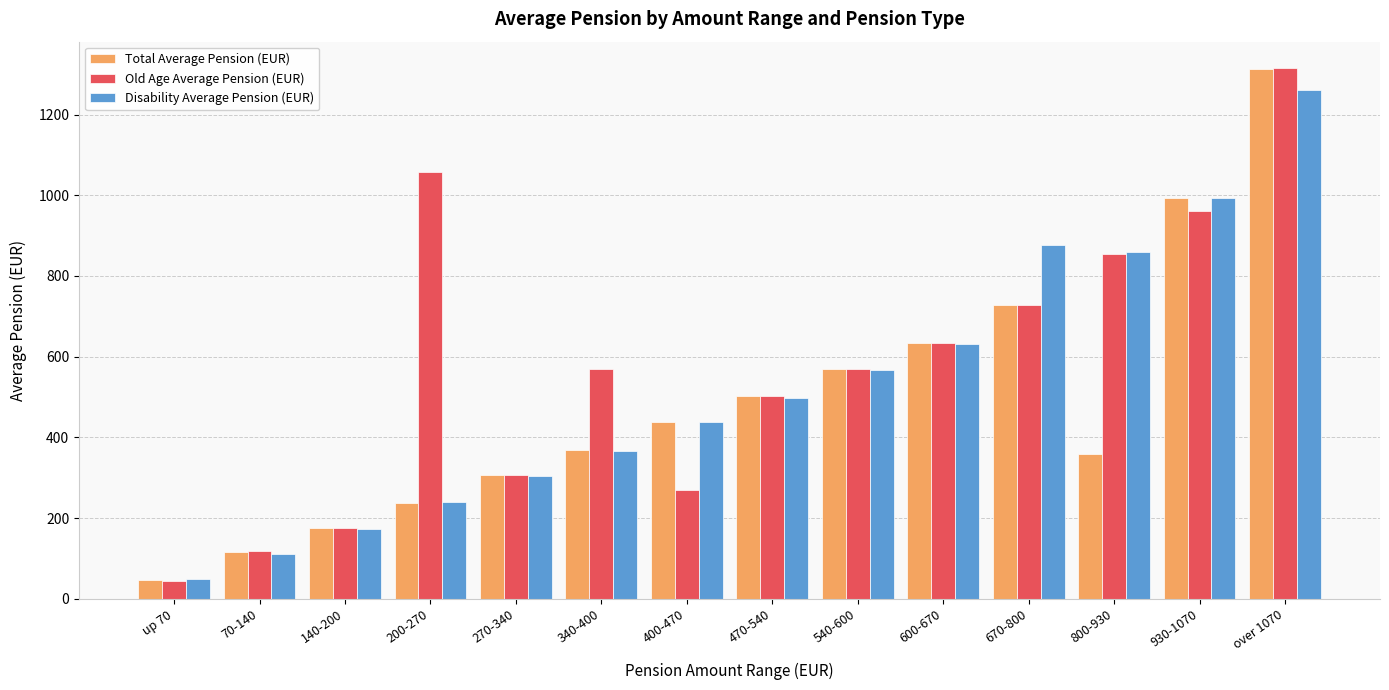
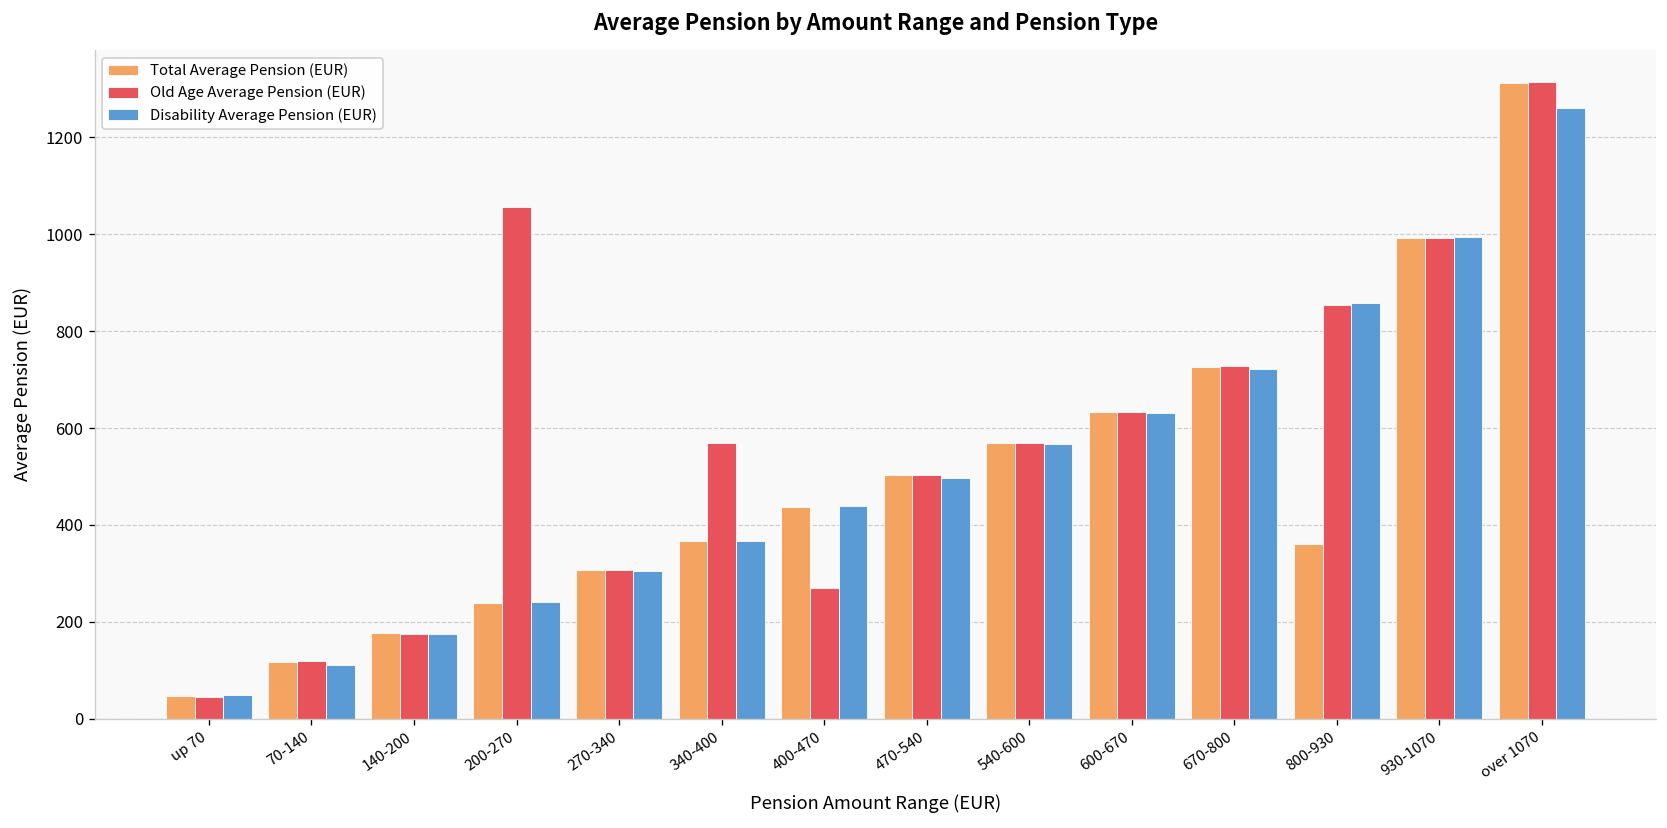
  {
    "Total Average Pension (EUR)": {
      "up 70": 50,
      "70-140": 120,
      "140-200": 180,
      "200-270": 240,
      "270-340": 310,
      "340-400": 370,
      "400-470": 440,
      "470-540": 500,
      "540-600": 570,
      "600-670": 630,
      "670-800": 730,
      "800-930": 360,
      "930-1070": 990,
      "over 1070": 1310
    },
    "Old Age Average Pension (EUR)": {
      "up 70": 40,
      "70-140": 120,
      "140-200": 180,
      "200-270": 1060,
      "270-340": 310,
      "340-400": 570,
      "400-470": 270,
      "470-540": 500,
      "540-600": 570,
      "600-670": 630,
      "670-800": 730,
      "800-930": 850,
-     "930-1070": 960,
+     "930-1070": 990,
      "over 1070": 1310
    },
    "Disability Average Pension (EUR)": {
      "up 70": 50,
      "70-140": 110,
      "140-200": 170,
      "200-270": 240,
      "270-340": 300,
      "340-400": 370,
      "400-470": 440,
      "470-540": 500,
      "540-600": 570,
      "600-670": 630,
-     "670-800": 880,
+     "670-800": 720,
      "800-930": 860,
      "930-1070": 990,
      "over 1070": 1260
    }
  }
